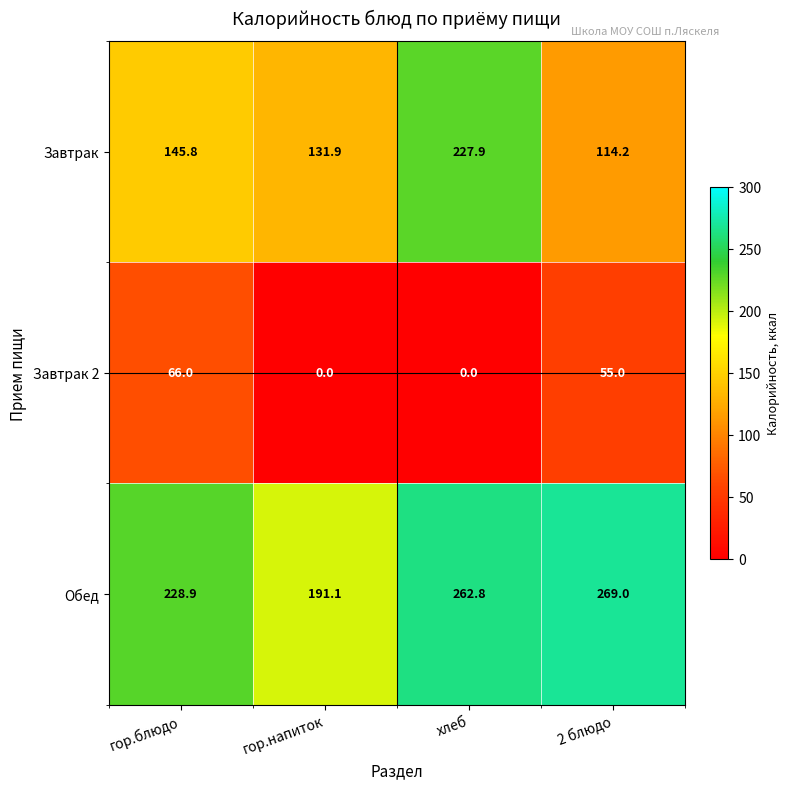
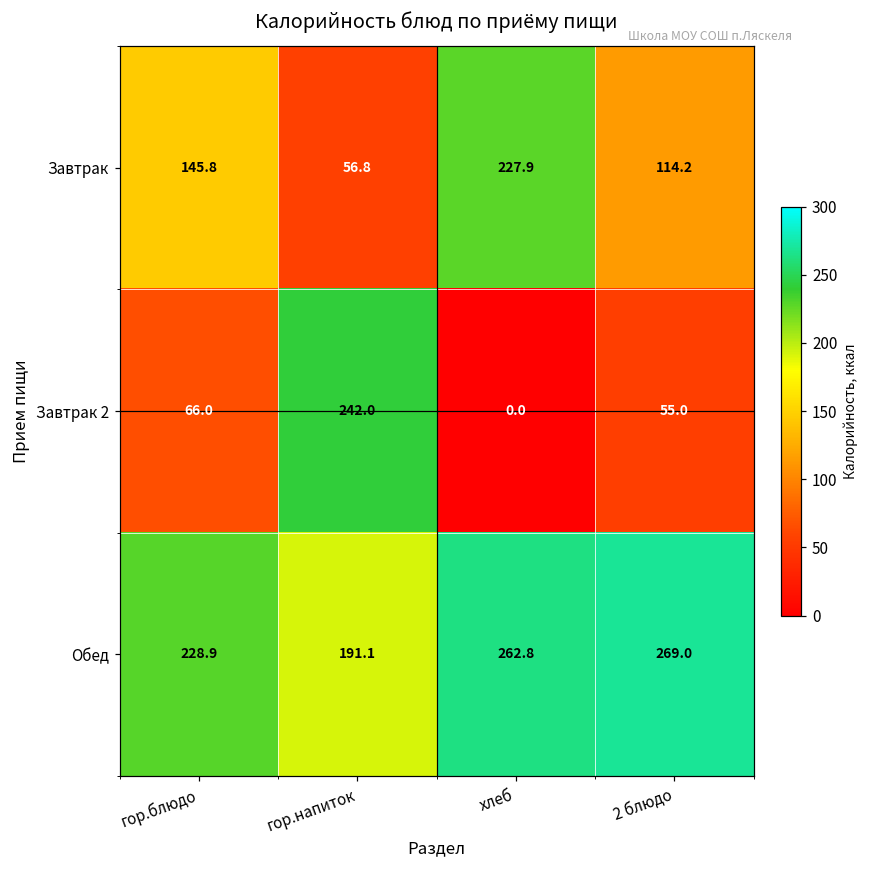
  {
    "Завтрак": {
      "гор.блюдо": 145.8,
-     "гор.напиток": 131.9,
+     "гор.напиток": 56.8,
      "хлеб": 227.9,
      "2 блюдо": 114.2
    },
    "Завтрак 2": {
      "гор.блюдо": 66.0,
-     "гор.напиток": 0.0,
+     "гор.напиток": 242.0,
      "хлеб": 0.0,
      "2 блюдо": 55.0
    },
    "Обед": {
      "гор.блюдо": 228.9,
      "гор.напиток": 191.1,
      "хлеб": 262.8,
      "2 блюдо": 269.0
    }
  }
